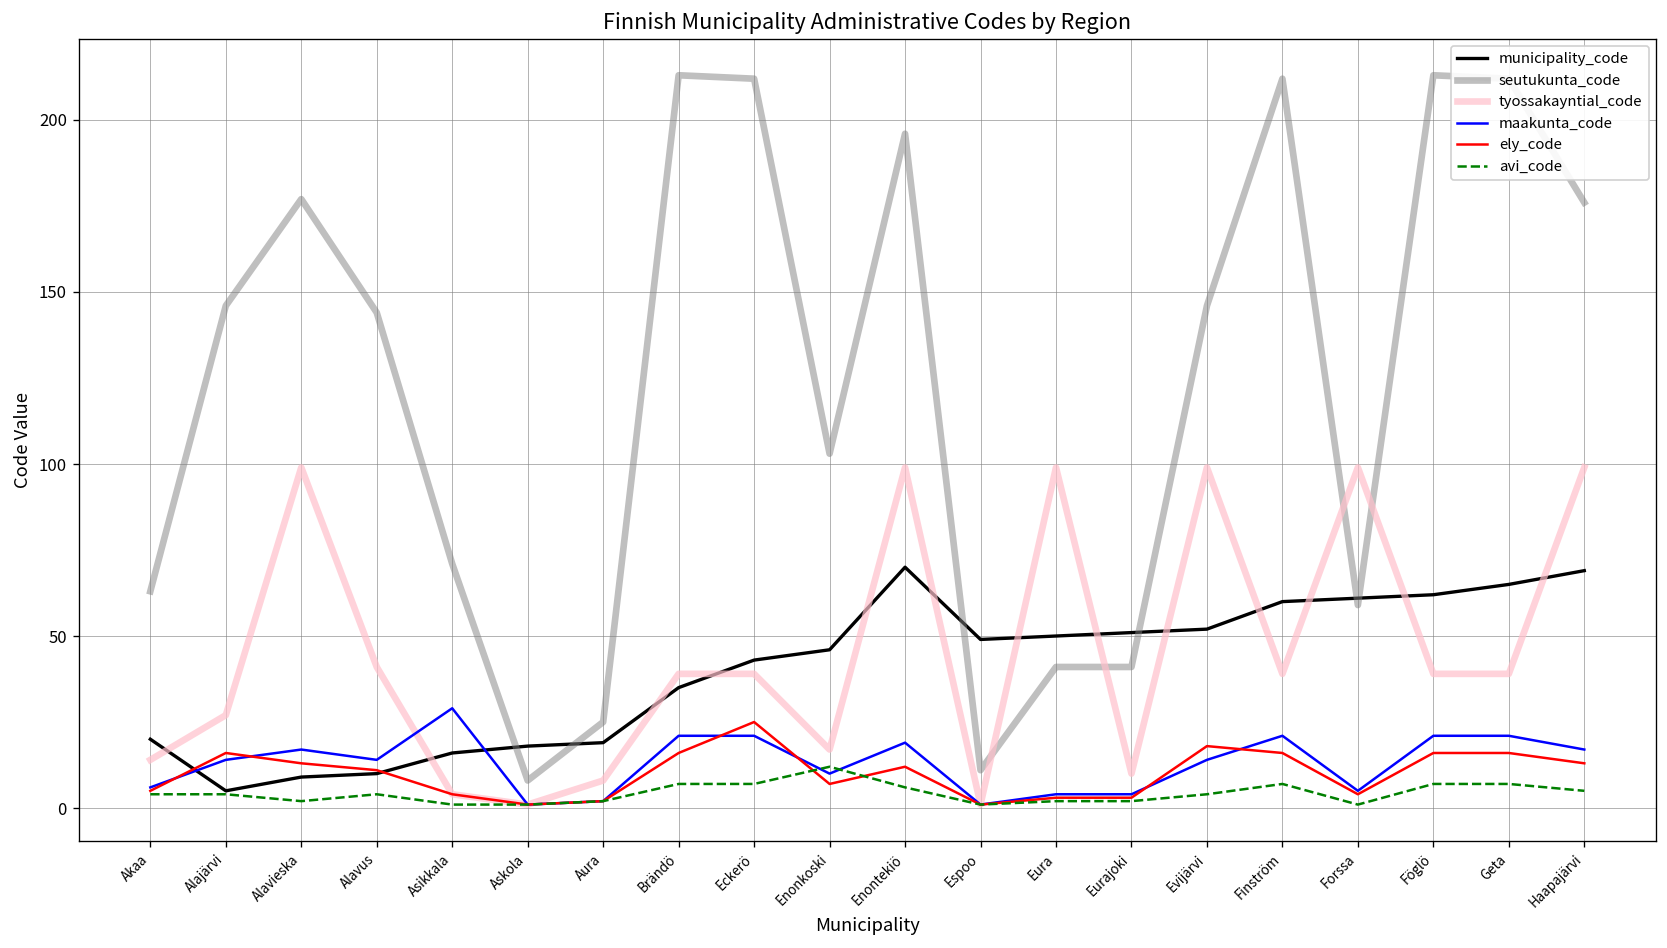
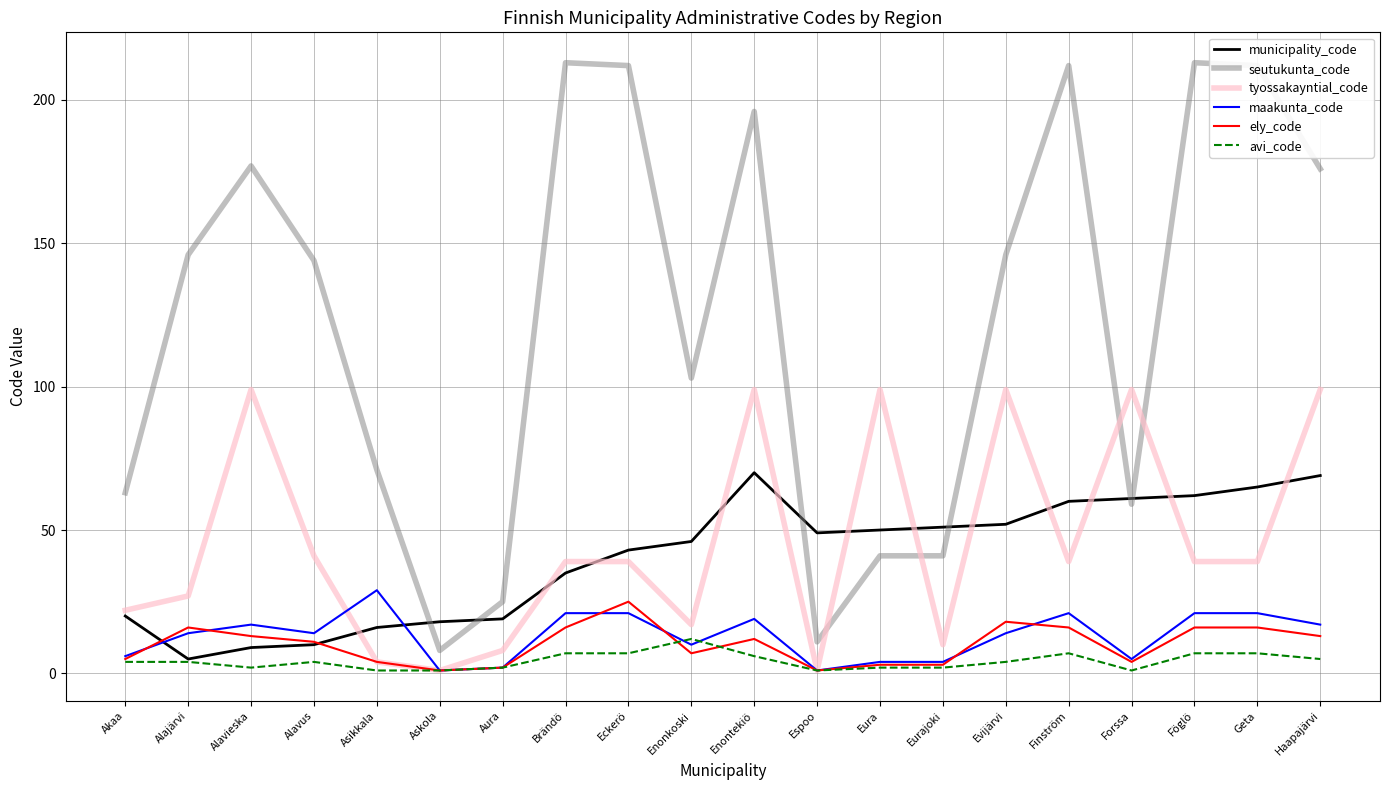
  {
    "municipality_code": {
      "Akaa": 20,
      "Alajärvi": 5,
      "Alavieska": 9,
      "Alavus": 10,
      "Asikkala": 16,
      "Askola": 18,
      "Aura": 19,
      "Brändö": 35,
      "Eckerö": 43,
      "Enonkoski": 46,
      "Enontekiö": 70,
      "Espoo": 49,
      "Eura": 50,
      "Eurajoki": 51,
      "Evijärvi": 52,
      "Finström": 60,
      "Forssa": 61,
      "Föglö": 62,
      "Geta": 65,
      "Haapajärvi": 69
    },
    "seutukunta_code": {
      "Akaa": 63,
      "Alajärvi": 146,
      "Alavieska": 177,
      "Alavus": 144,
      "Asikkala": 71,
      "Askola": 8,
      "Aura": 25,
      "Brändö": 213,
      "Eckerö": 212,
      "Enonkoski": 103,
      "Enontekiö": 196,
      "Espoo": 11,
      "Eura": 41,
      "Eurajoki": 41,
      "Evijärvi": 146,
      "Finström": 212,
      "Forssa": 59,
      "Föglö": 213,
      "Haapajärvi": 176
    },
    "tyossakayntial_code": {
-     "Akaa": 14,
+     "Akaa": 22,
      "Alajärvi": 27,
      "Alavieska": 99,
      "Alavus": 41,
      "Aura": 8,
      "Brändö": 39,
      "Eckerö": 39,
      "Enonkoski": 17,
      "Enontekiö": 99,
      "Eura": 99,
      "Eurajoki": 10,
      "Evijärvi": 99,
      "Finström": 39,
      "Forssa": 99,
      "Föglö": 39,
      "Geta": 39,
      "Haapajärvi": 99
    },
    "maakunta_code": {
      "Akaa": 6,
      "Alajärvi": 14,
      "Alavieska": 17,
      "Alavus": 14,
      "Asikkala": 29,
      "Brändö": 21,
      "Eckerö": 21,
      "Enonkoski": 10,
      "Enontekiö": 19,
      "Eura": 4,
      "Eurajoki": 4,
      "Evijärvi": 14,
      "Finström": 21,
      "Forssa": 5,
      "Föglö": 21,
      "Geta": 21,
      "Haapajärvi": 17
    },
    "ely_code": {
      "Akaa": 5,
      "Alajärvi": 16,
      "Alavieska": 13,
      "Alavus": 11,
      "Brändö": 16,
      "Eckerö": 25,
      "Enonkoski": 7,
      "Enontekiö": 12,
      "Eura": 3,
      "Eurajoki": 3,
      "Evijärvi": 18,
      "Finström": 16,
      "Forssa": 4,
      "Föglö": 16,
      "Geta": 16,
      "Haapajärvi": 13
    },
    "avi_code": {
      "Akaa": 4,
      "Alajärvi": 4,
      "Alavieska": 2,
      "Alavus": 4,
      "Asikkala": 1,
      "Brändö": 7,
      "Eckerö": 7,
      "Enonkoski": 12,
      "Enontekiö": 6,
      "Eura": 2,
      "Eurajoki": 2,
      "Evijärvi": 4,
      "Finström": 7,
      "Forssa": 1,
      "Föglö": 7,
      "Geta": 7,
      "Haapajärvi": 5
    }
  }
